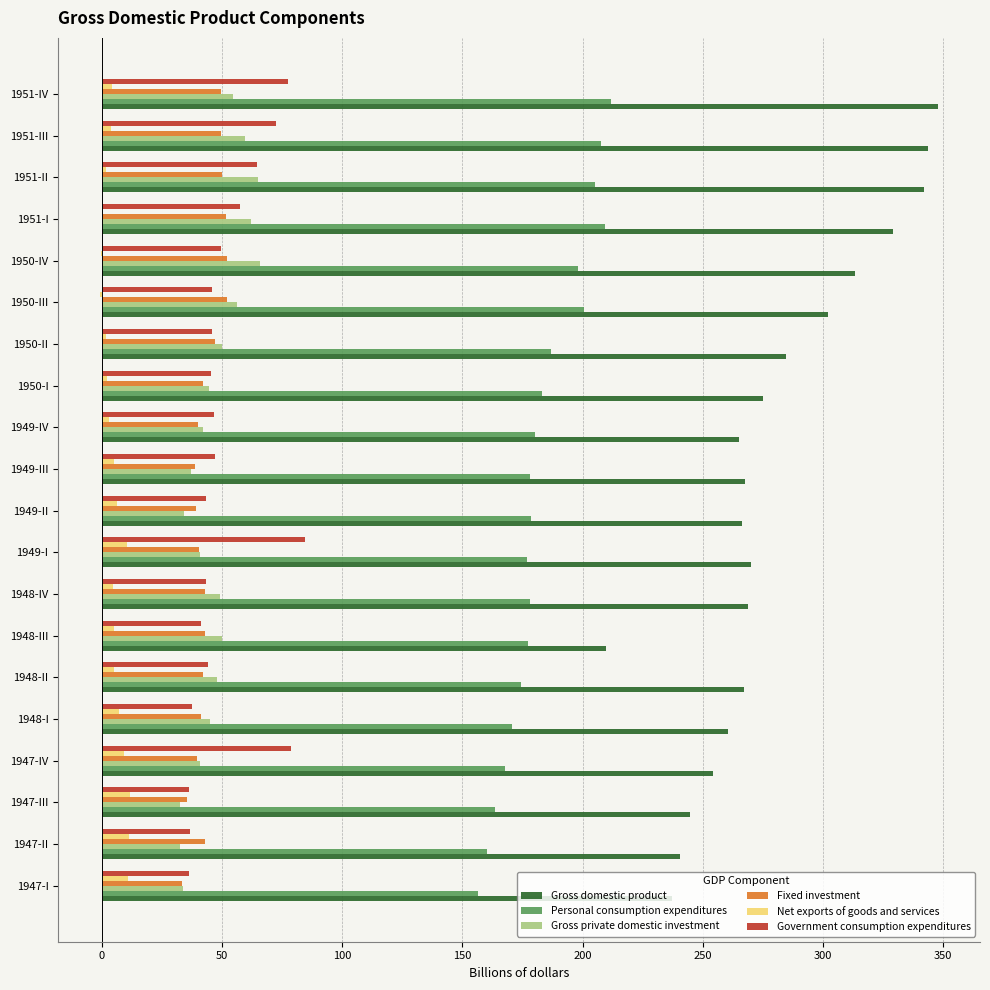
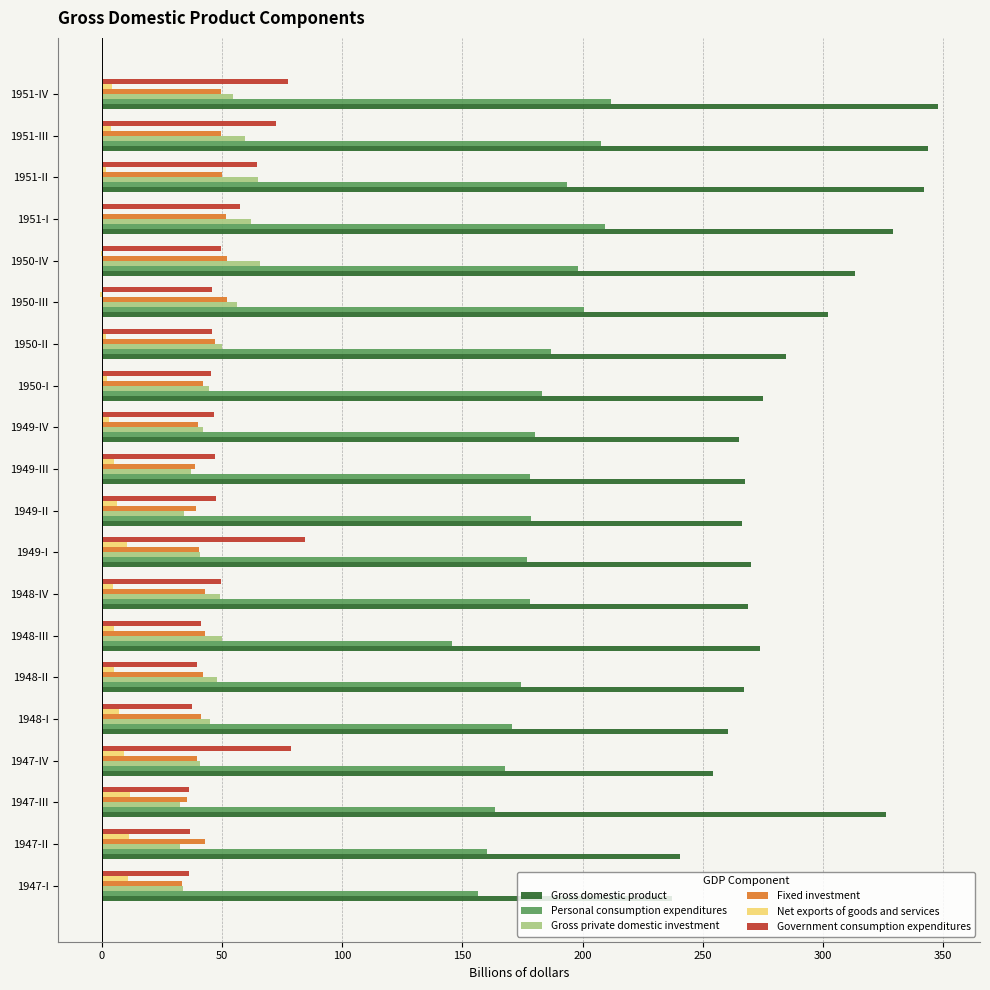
  {
    "Gross domestic product": {
      "1951-IV": 348,
      "1951-III": 344,
      "1951-II": 342,
      "1951-I": 329,
      "1950-IV": 313,
      "1950-III": 302,
      "1950-II": 285,
      "1950-I": 275,
      "1949-IV": 265,
      "1949-III": 268,
      "1949-II": 266,
      "1949-I": 270,
      "1948-IV": 269,
-     "1948-III": 210,
+     "1948-III": 274,
      "1948-II": 267,
      "1948-I": 260,
      "1947-IV": 254,
-     "1947-III": 245,
+     "1947-III": 326,
      "1947-II": 240
    },
    "Personal consumption expenditures": {
      "1951-IV": 212,
      "1951-III": 208,
-     "1951-II": 205,
+     "1951-II": 194,
      "1951-I": 209,
      "1950-IV": 198,
      "1950-III": 201,
      "1950-II": 187,
      "1950-I": 183,
      "1949-IV": 180,
      "1949-III": 178,
      "1949-II": 179,
      "1949-I": 177,
      "1948-IV": 178,
-     "1948-III": 177,
+     "1948-III": 146,
      "1948-II": 174,
      "1948-I": 171,
      "1947-IV": 168,
      "1947-III": 164,
      "1947-II": 160,
      "1947-I": 156
    },
    "Gross private domestic investment": {
      "1951-IV": 54,
      "1951-III": 59,
      "1951-II": 65,
      "1951-I": 62,
      "1950-IV": 66,
      "1950-III": 56,
      "1950-II": 50,
      "1950-I": 44,
      "1949-IV": 42,
      "1949-III": 37,
      "1949-II": 34,
      "1949-I": 41,
      "1948-IV": 49,
      "1948-III": 50,
      "1948-II": 48,
      "1948-I": 45,
      "1947-IV": 41,
      "1947-III": 33,
      "1947-II": 32,
      "1947-I": 34
    },
    "Fixed investment": {
      "1951-IV": 50,
      "1951-III": 50,
      "1951-II": 50,
      "1951-I": 52,
      "1950-IV": 52,
      "1950-III": 52,
      "1950-II": 47,
      "1950-I": 42,
      "1949-IV": 40,
      "1949-III": 39,
      "1949-II": 39,
      "1949-I": 41,
      "1948-IV": 43,
      "1948-III": 43,
      "1948-II": 42,
      "1948-I": 41,
      "1947-IV": 40,
      "1947-III": 36,
      "1947-II": 43,
      "1947-I": 33
    },
    "Net exports of goods and services": {
      "1951-IV": 4,
      "1951-III": 4,
      "1951-II": 2,
      "1950-II": 2,
      "1950-I": 2,
      "1949-IV": 3,
      "1949-III": 5,
      "1949-II": 6,
      "1949-I": 11,
      "1948-IV": 5,
      "1948-III": 5,
      "1948-II": 5,
      "1948-I": 7,
      "1947-IV": 9,
      "1947-III": 12,
      "1947-II": 11,
      "1947-I": 11
    },
    "Government consumption expenditures": {
      "1951-IV": 78,
      "1951-III": 73,
      "1951-II": 65,
      "1951-I": 57,
      "1950-IV": 50,
      "1950-III": 46,
      "1950-II": 46,
      "1950-I": 46,
      "1949-IV": 47,
      "1949-III": 47,
-     "1949-II": 43,
+     "1949-II": 47,
      "1949-I": 85,
-     "1948-IV": 43,
+     "1948-IV": 50,
      "1948-III": 41,
-     "1948-II": 44,
+     "1948-II": 40,
      "1948-I": 38,
      "1947-IV": 79,
      "1947-III": 36,
      "1947-II": 37,
      "1947-I": 36
    }
  }
